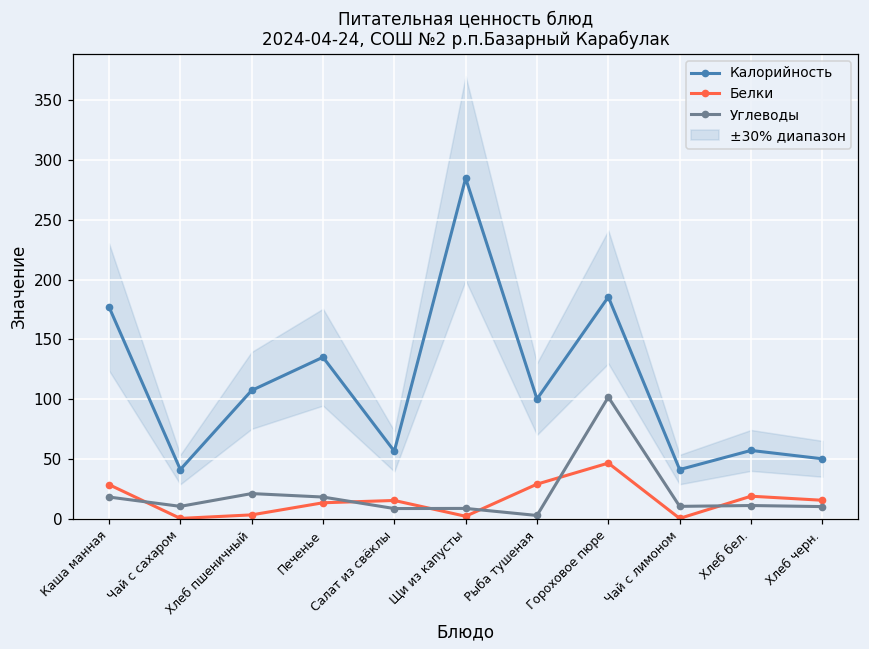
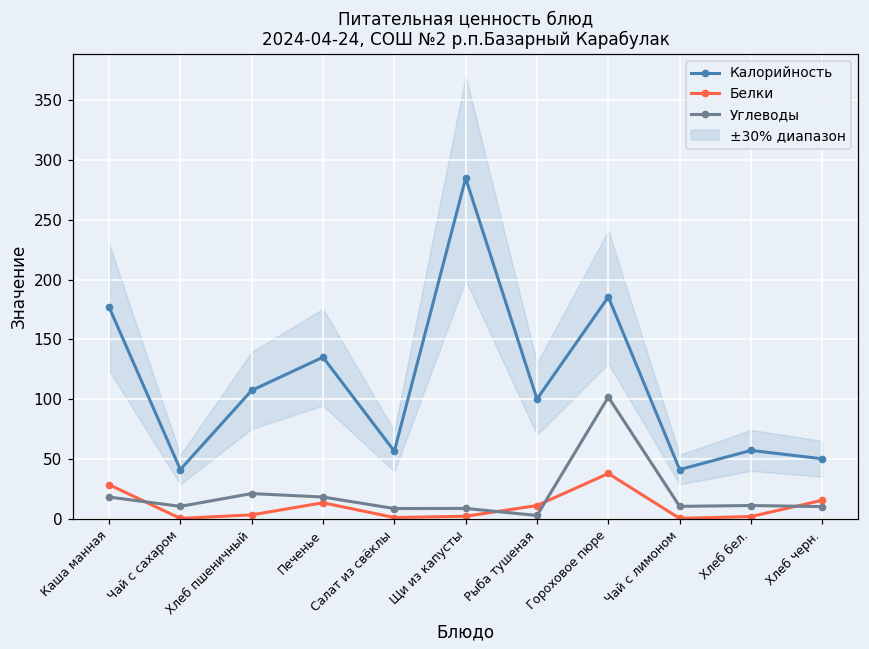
  {
    "Белки": {
      "Каша манная": 28,
      "Чай с сахаром": 0,
      "Хлеб пшеничный": 3,
      "Печенье": 13,
-     "Салат из свёклы": 15,
+     "Салат из свёклы": 1,
      "Щи из капусты": 2,
-     "Рыба тушеная": 29,
-     "Гороховое пюре": 46,
+     "Рыба тушеная": 11,
+     "Гороховое пюре": 38,
      "Чай с лимоном": 0,
-     "Хлеб бел.": 19,
+     "Хлеб бел.": 2,
      "Хлеб черн.": 15
    }
  }
